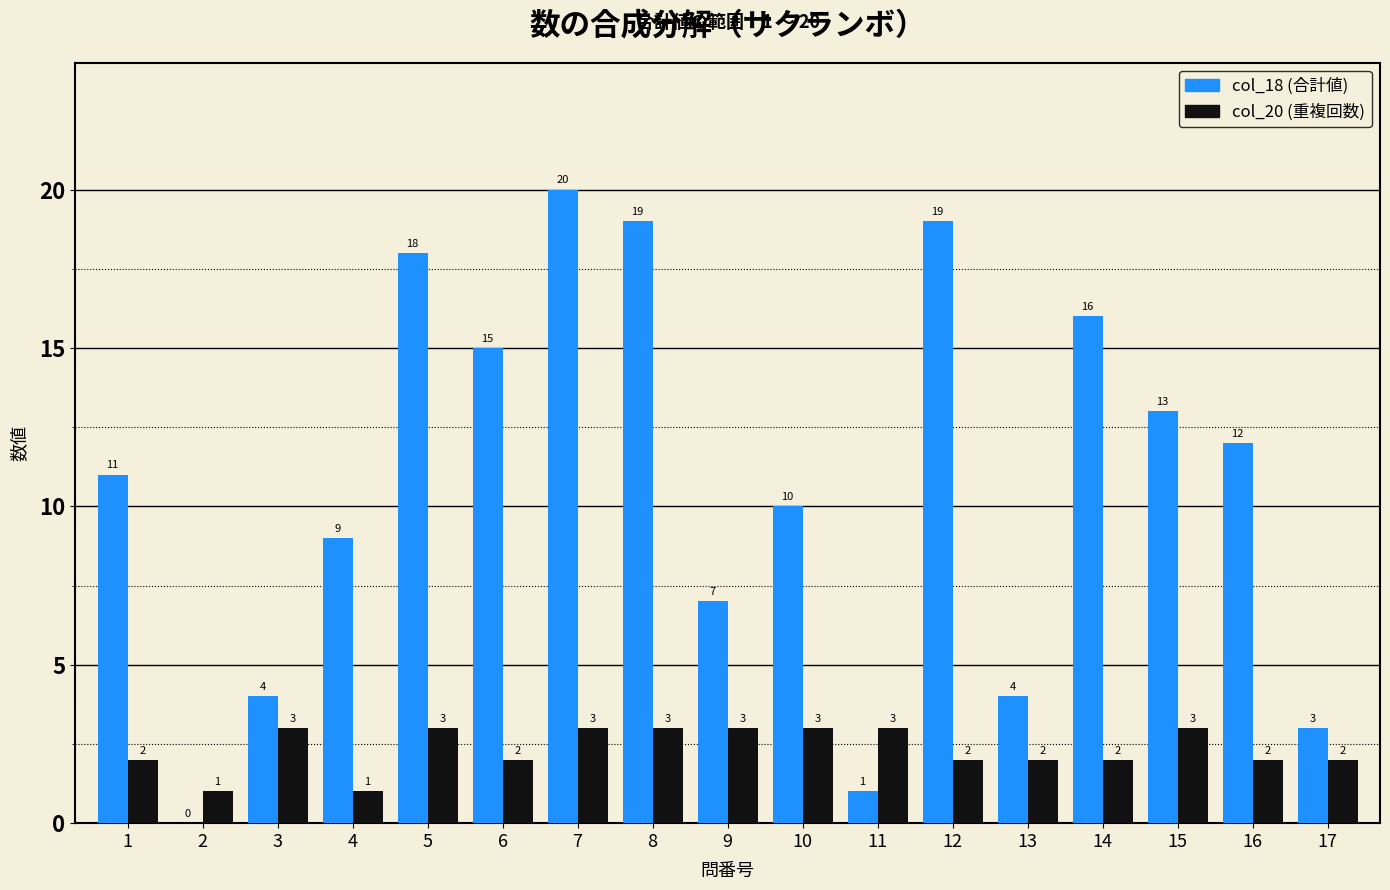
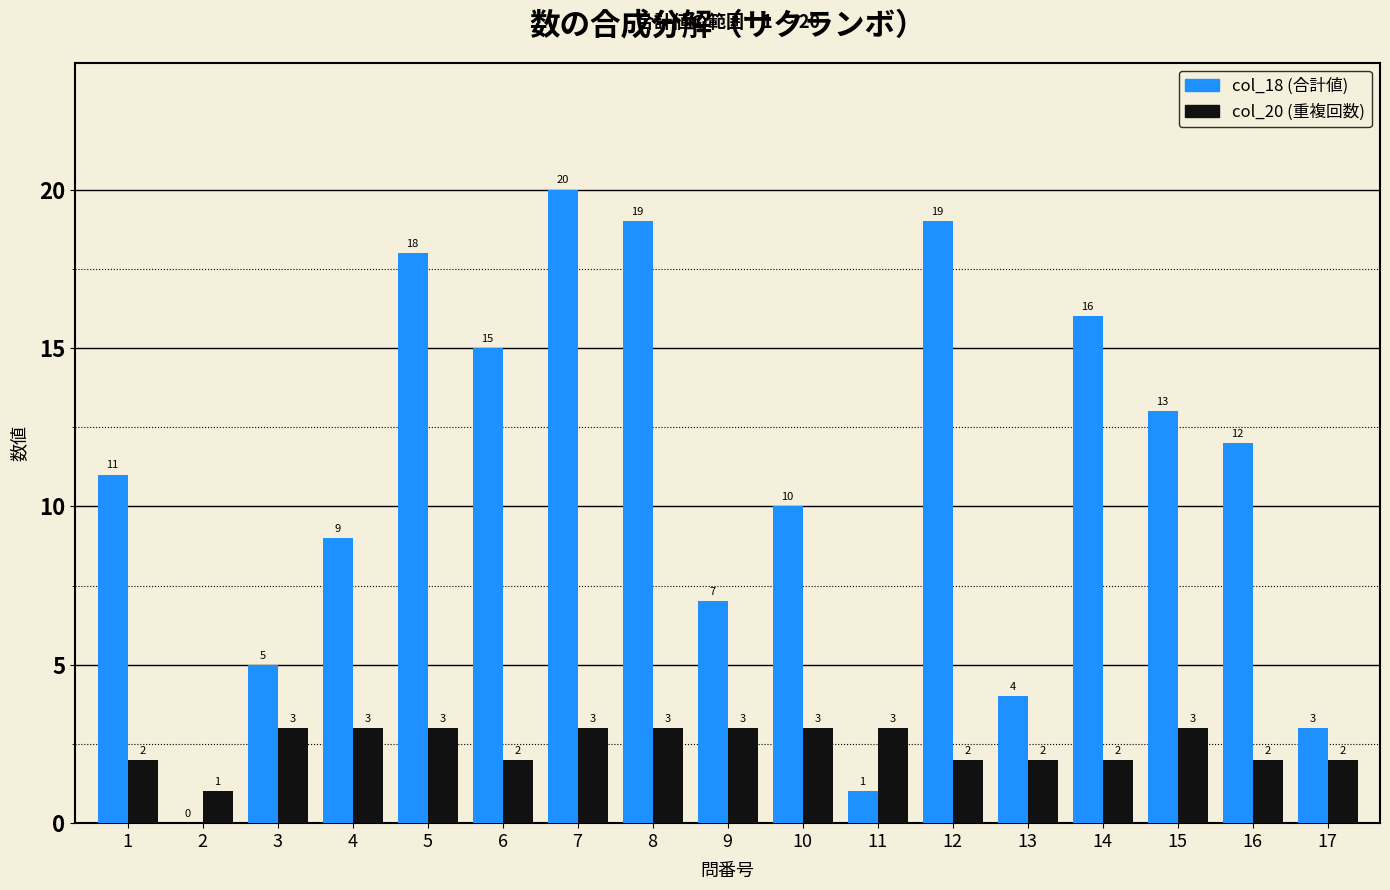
  {
    "col_18 (合計値)": {
      "1": 11,
      "2": 0,
-     "3": 4,
+     "3": 5,
      "4": 9,
      "5": 18,
      "6": 15,
      "7": 20,
      "8": 19,
      "9": 7,
      "10": 10,
      "11": 1,
      "12": 19,
      "13": 4,
      "14": 16,
      "15": 13,
      "16": 12,
      "17": 3
    },
    "col_20 (重複回数)": {
      "1": 2,
      "2": 1,
      "3": 3,
-     "4": 1,
+     "4": 3,
      "5": 3,
      "6": 2,
      "7": 3,
      "8": 3,
      "9": 3,
      "10": 3,
      "11": 3,
      "12": 2,
      "13": 2,
      "14": 2,
      "15": 3,
      "16": 2,
      "17": 2
    }
  }
